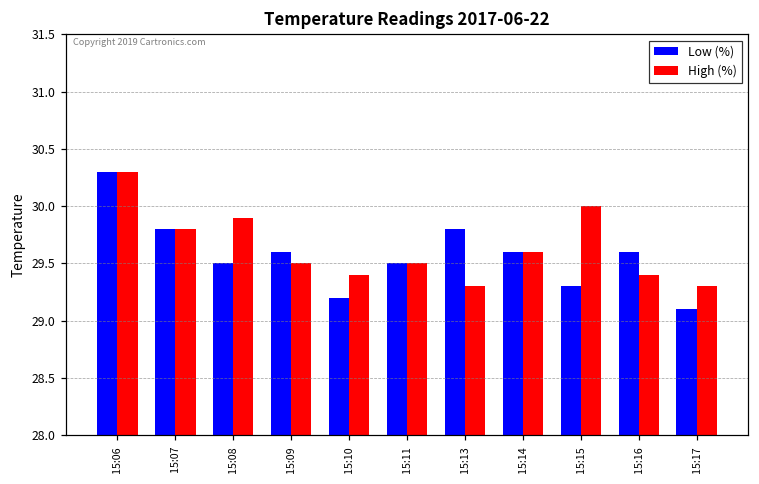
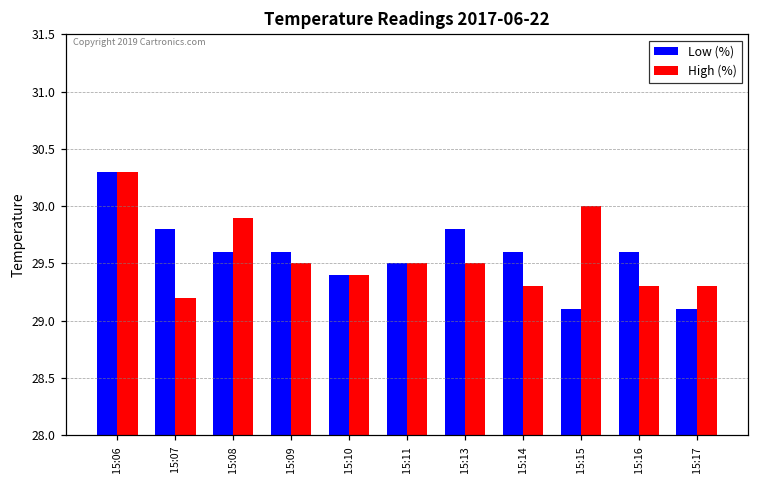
  {
    "Low (%)": {
      "15:06": 30.3,
      "15:07": 29.8,
-     "15:08": 29.5,
+     "15:08": 29.6,
      "15:09": 29.6,
-     "15:10": 29.2,
+     "15:10": 29.4,
      "15:11": 29.5,
      "15:13": 29.8,
      "15:14": 29.6,
-     "15:15": 29.3,
+     "15:15": 29.1,
      "15:16": 29.6,
      "15:17": 29.1
    },
    "High (%)": {
      "15:06": 30.3,
-     "15:07": 29.8,
+     "15:07": 29.2,
      "15:08": 29.9,
      "15:09": 29.5,
      "15:10": 29.4,
      "15:11": 29.5,
-     "15:13": 29.3,
-     "15:14": 29.6,
+     "15:13": 29.5,
+     "15:14": 29.3,
      "15:15": 30.0,
-     "15:16": 29.4,
+     "15:16": 29.3,
      "15:17": 29.3
    }
  }
